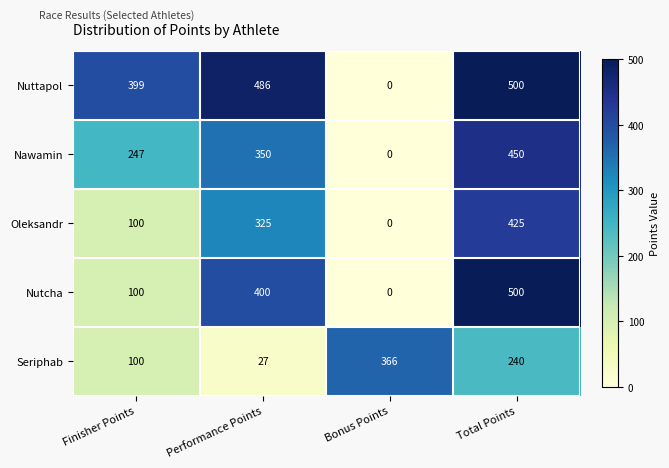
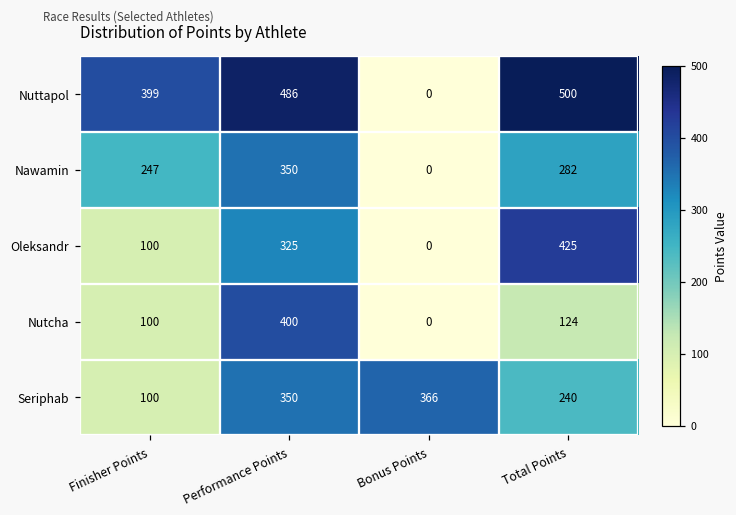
  {
    "Nuttapol": {
      "Finisher Points": 399,
      "Performance Points": 486,
      "Bonus Points": 0,
      "Total Points": 500
    },
    "Nawamin": {
      "Finisher Points": 247,
      "Performance Points": 350,
      "Bonus Points": 0,
-     "Total Points": 450
+     "Total Points": 282
    },
    "Oleksandr": {
      "Finisher Points": 100,
      "Performance Points": 325,
      "Bonus Points": 0,
      "Total Points": 425
    },
    "Nutcha": {
      "Finisher Points": 100,
      "Performance Points": 400,
      "Bonus Points": 0,
-     "Total Points": 500
+     "Total Points": 124
    },
    "Seriphab": {
      "Finisher Points": 100,
-     "Performance Points": 27,
+     "Performance Points": 350,
      "Bonus Points": 366,
      "Total Points": 240
    }
  }
